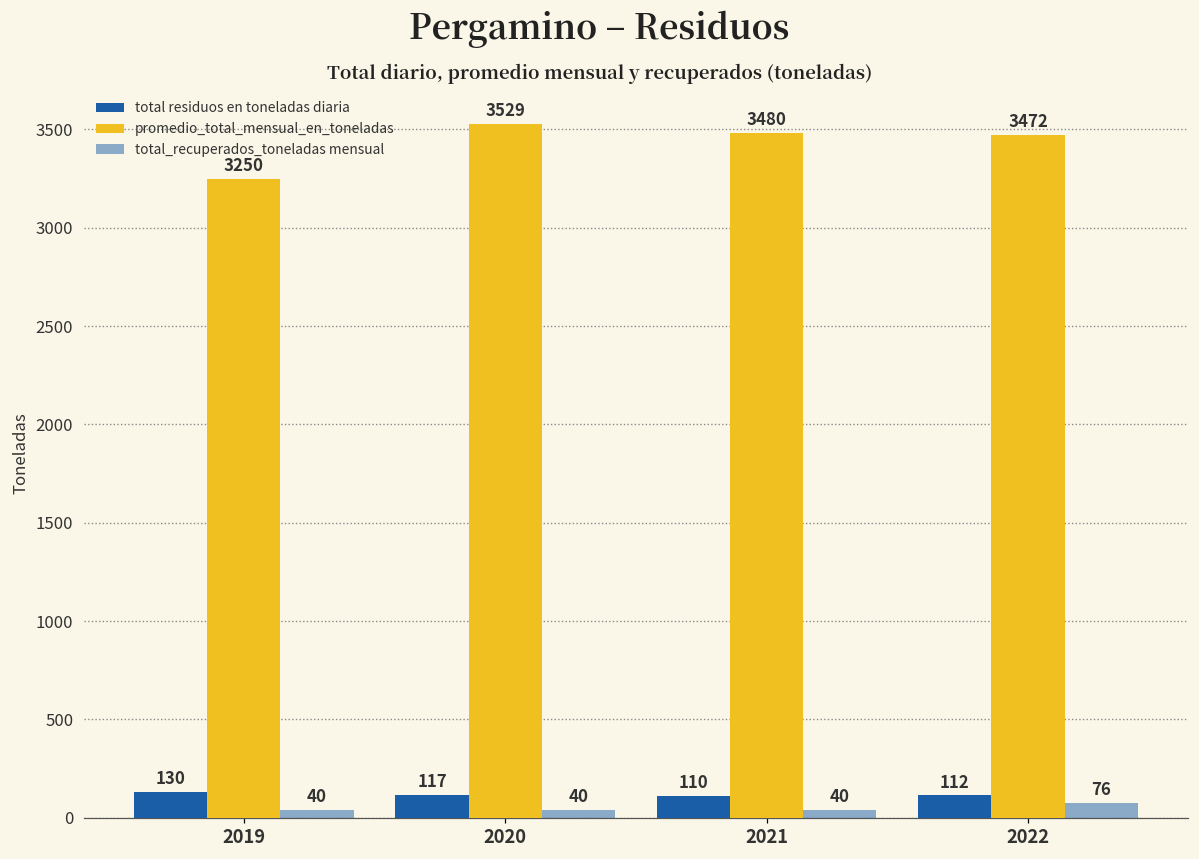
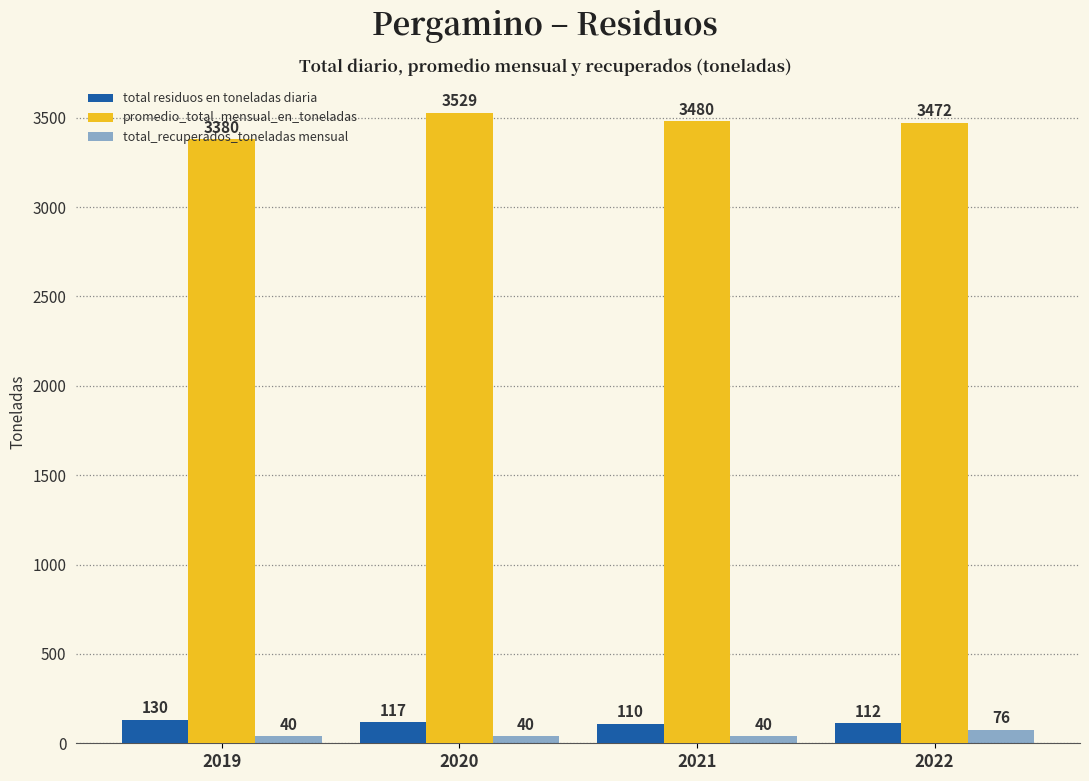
  {
    "promedio_total_mensual_en_toneladas": {
-     "2019": 3250,
+     "2019": 3380,
      "2020": 3529,
      "2021": 3480,
      "2022": 3472
    }
  }
